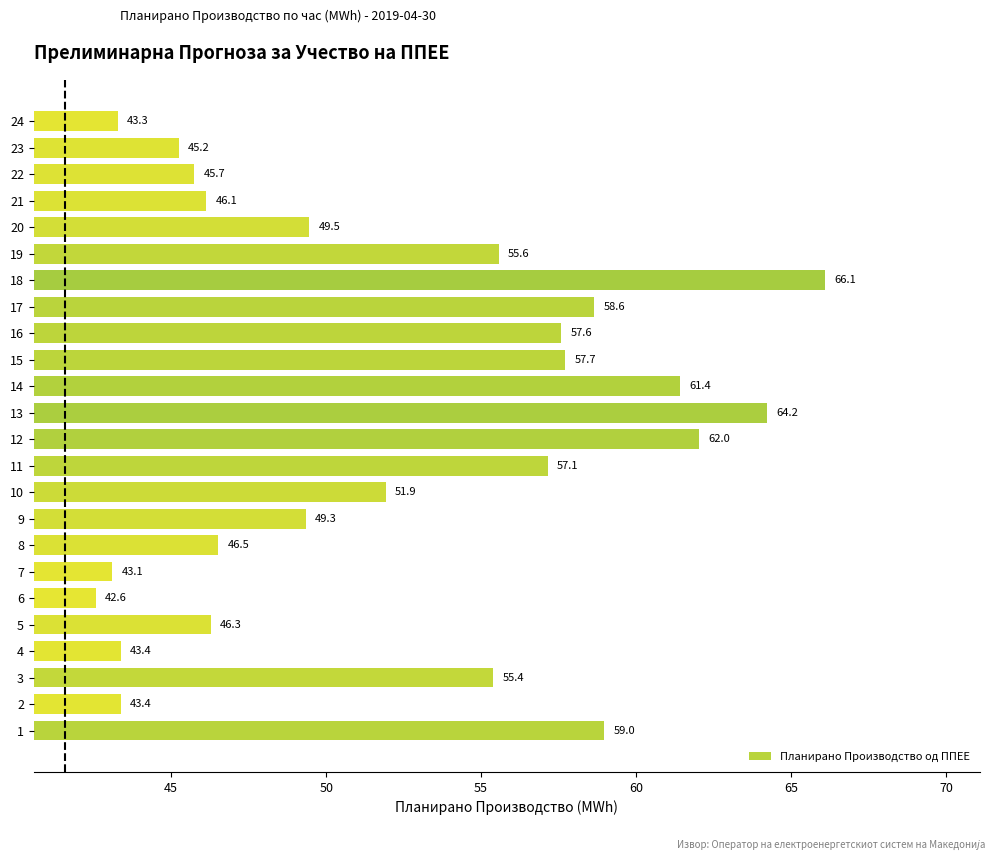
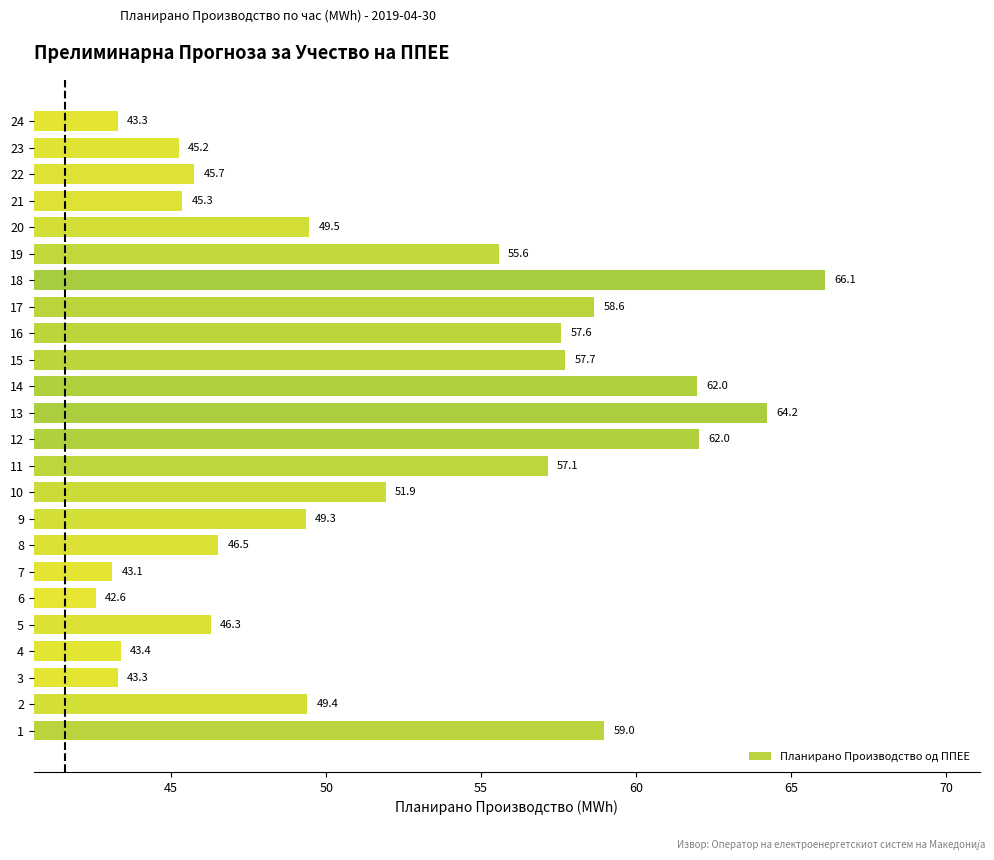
  {
    "24": 43.3,
    "23": 45.2,
    "22": 45.7,
-   "21": 46.1,
+   "21": 45.3,
    "20": 49.5,
    "19": 55.6,
    "18": 66.1,
    "17": 58.6,
    "16": 57.6,
    "15": 57.7,
-   "14": 61.4,
+   "14": 62.0,
    "13": 64.2,
    "12": 62.0,
    "11": 57.1,
    "10": 51.9,
    "9": 49.3,
    "8": 46.5,
    "7": 43.1,
    "6": 42.6,
    "5": 46.3,
    "4": 43.4,
-   "3": 55.4,
-   "2": 43.4,
+   "3": 43.3,
+   "2": 49.4,
    "1": 59.0
  }
